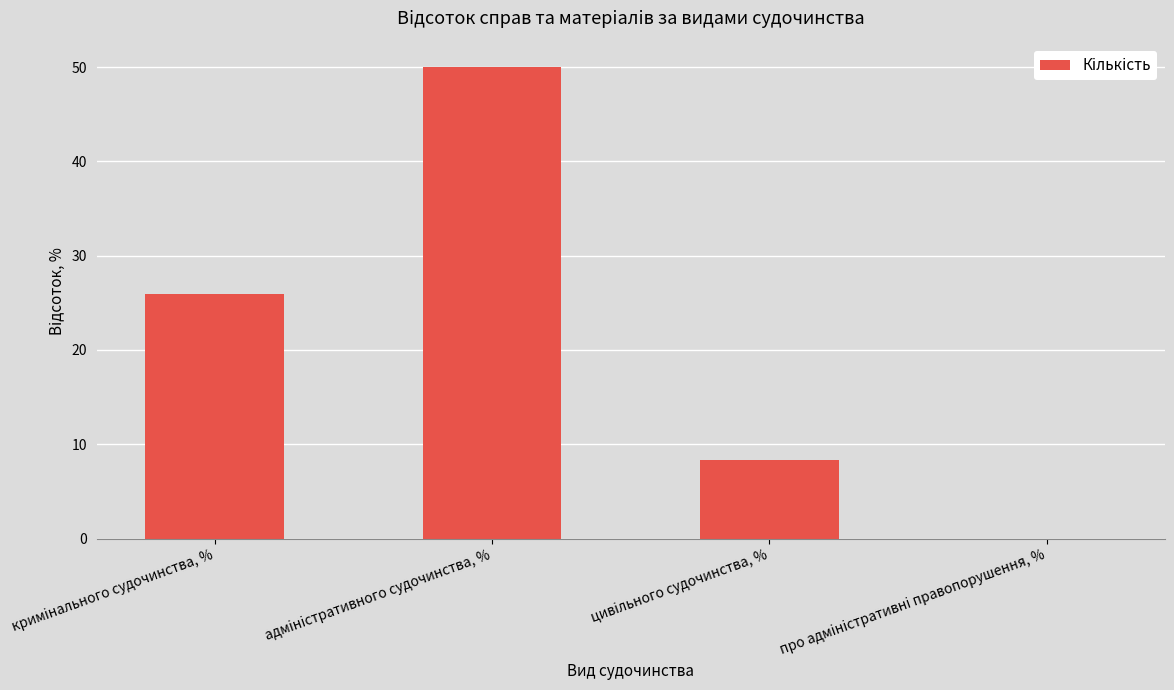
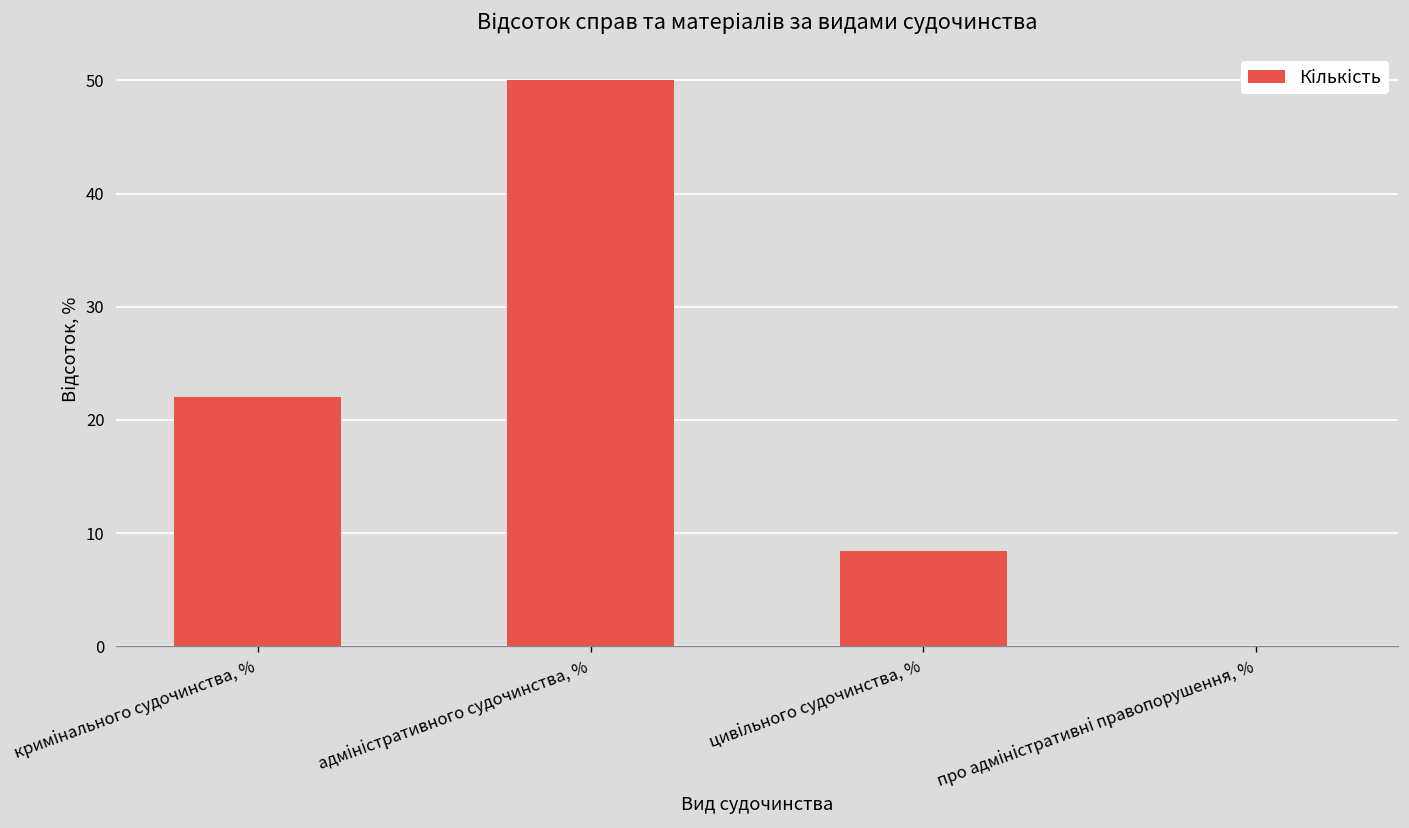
  {
-   "кримінального судочинства, %": 26,
+   "кримінального судочинства, %": 22,
    "адміністративного судочинства, %": 50,
    "цивільного судочинства, %": 8,
    "про адміністративні правопорушення, %": 0
  }
